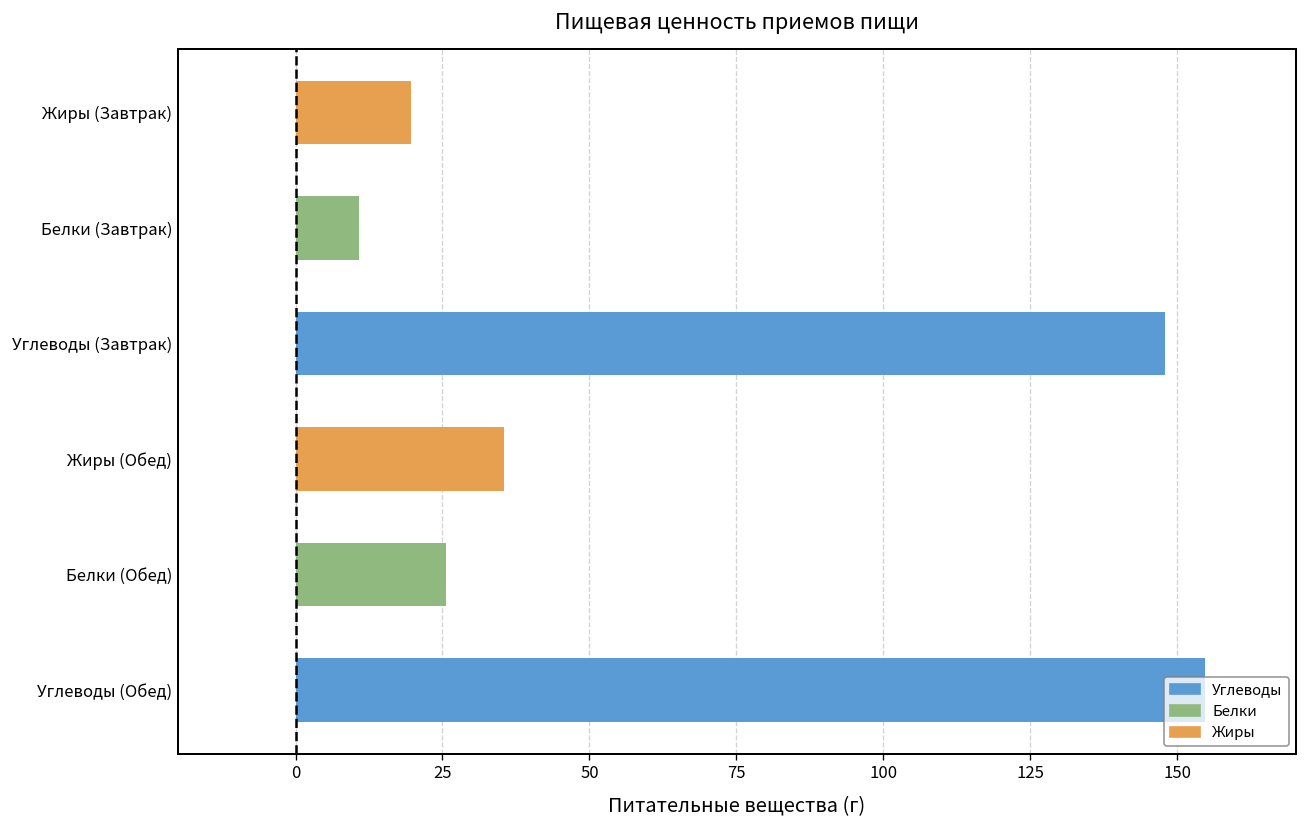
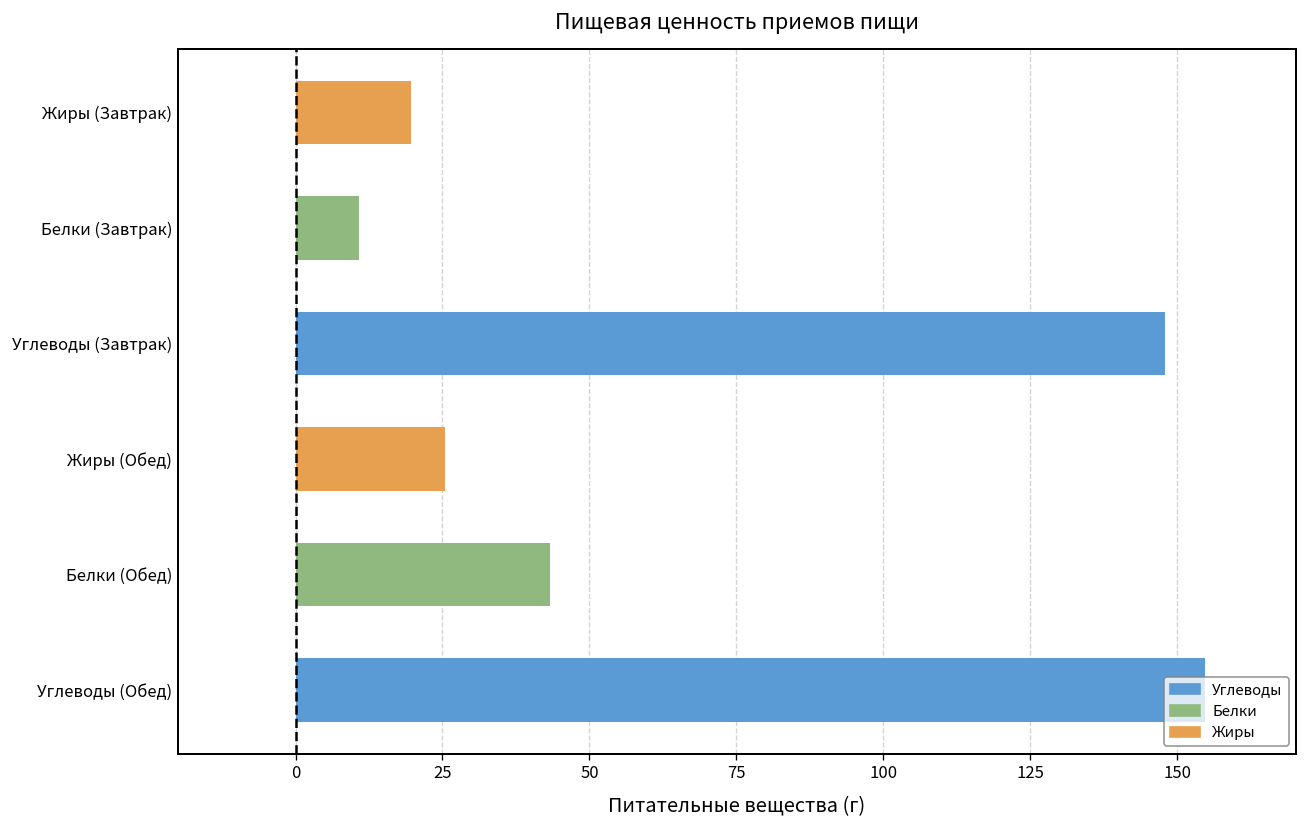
  {
    "Жиры (Завтрак)": 20,
    "Белки (Завтрак)": 11,
    "Углеводы (Завтрак)": 148,
-   "Жиры (Обед)": 35,
-   "Белки (Обед)": 26
+   "Жиры (Обед)": 25,
+   "Белки (Обед)": 43
  }
